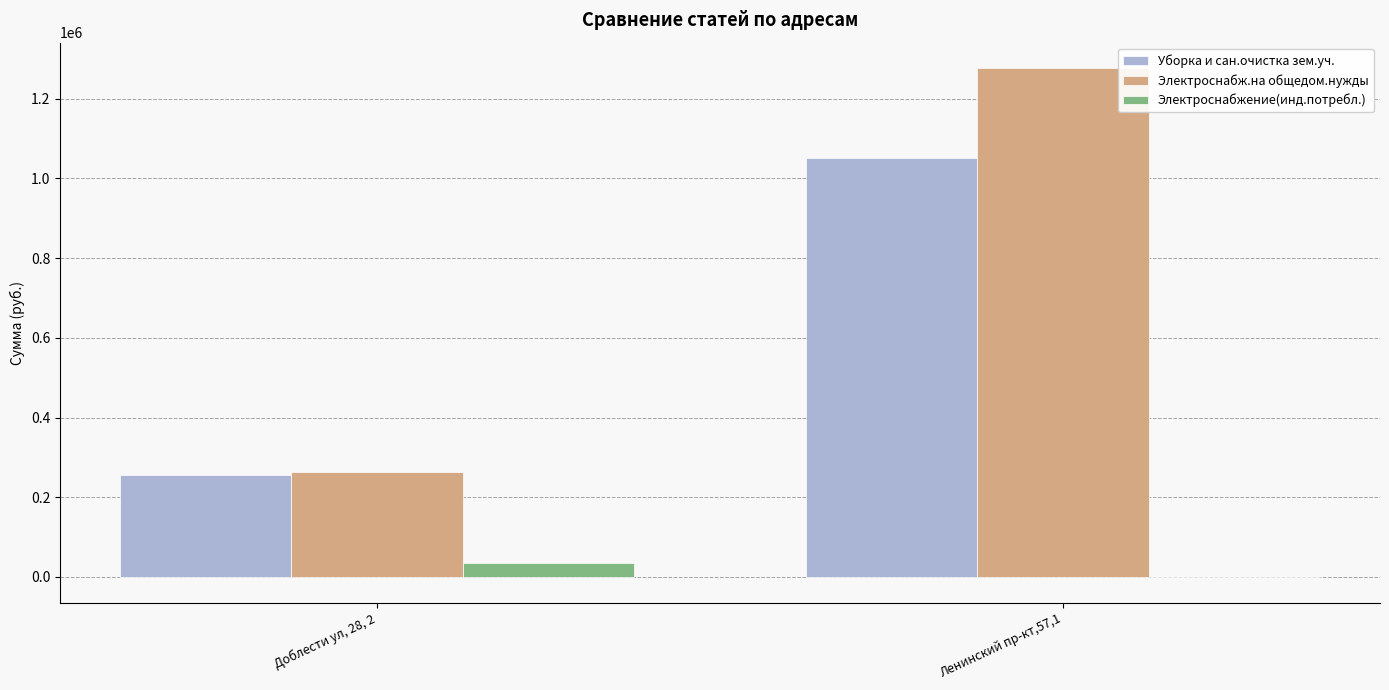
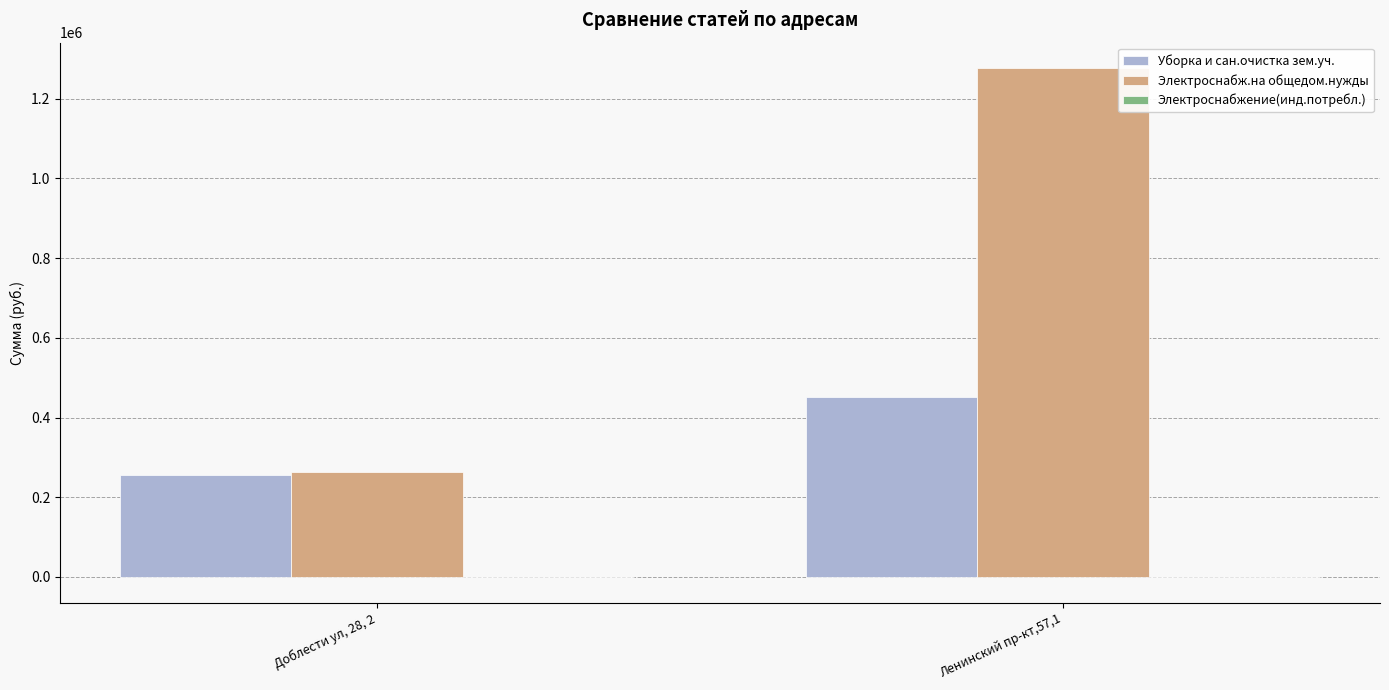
  {
    "Уборка и сан.очистка зем.уч.": {
      "Доблести ул, 28, 2": 260000,
-     "Ленинский пр-кт,57,1": 1050000
+     "Ленинский пр-кт,57,1": 450000
    },
    "Электроснабж.на общедом.нужды": {
      "Доблести ул, 28, 2": 260000,
      "Ленинский пр-кт,57,1": 1280000
    },
    "Электроснабжение(инд.потребл.)": {
-     "Доблести ул, 28, 2": 40000
+     "Доблести ул, 28, 2": 0
    }
  }
